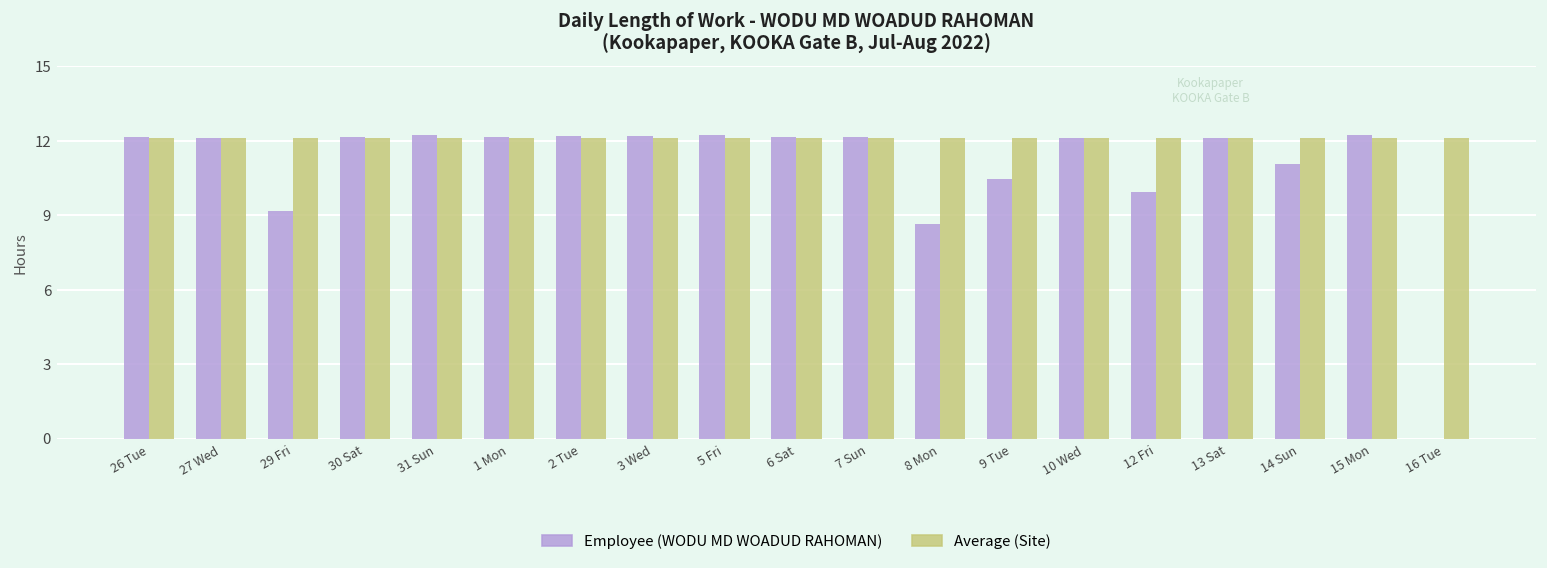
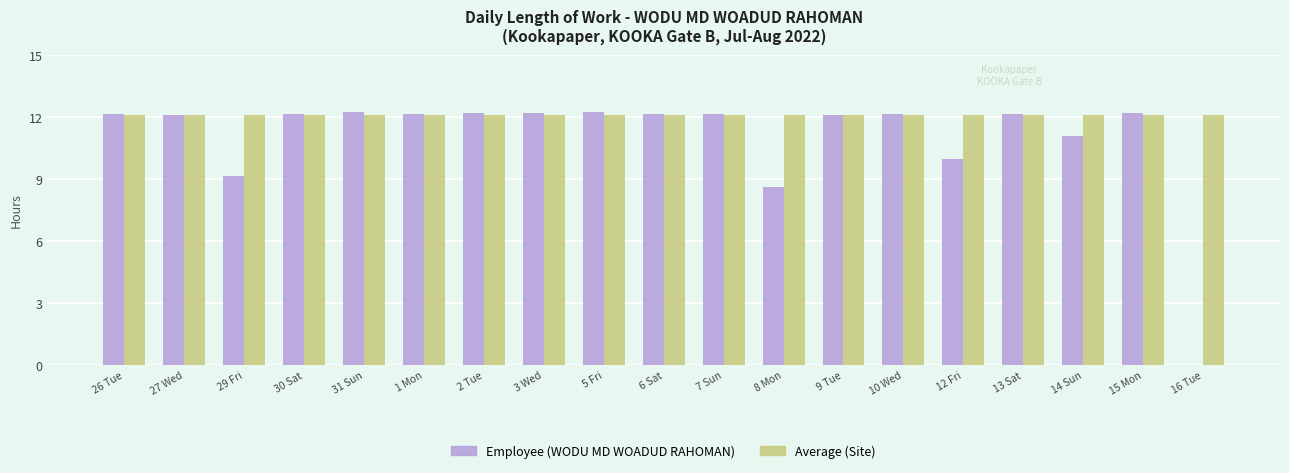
  {
    "Employee (WODU MD WOADUD RAHOMAN)": {
      "26 Tue": 12.2,
      "27 Wed": 12.1,
      "29 Fri": 9.2,
      "30 Sat": 12.2,
      "31 Sun": 12.3,
      "1 Mon": 12.1,
      "2 Tue": 12.2,
      "3 Wed": 12.2,
      "5 Fri": 12.2,
      "6 Sat": 12.2,
      "7 Sun": 12.2,
      "8 Mon": 8.6,
-     "9 Tue": 10.5,
+     "9 Tue": 12.1,
      "10 Wed": 12.1,
      "12 Fri": 10.0,
      "13 Sat": 12.1,
      "14 Sun": 11.1,
      "15 Mon": 12.2,
      "16 Tue": 0.0
    },
    "Average (Site)": {
      "26 Tue": 12.1,
      "27 Wed": 12.1,
      "29 Fri": 12.1,
      "30 Sat": 12.1,
      "31 Sun": 12.1,
      "1 Mon": 12.1,
      "2 Tue": 12.1,
      "3 Wed": 12.1,
      "5 Fri": 12.1,
      "6 Sat": 12.1,
      "7 Sun": 12.1,
      "8 Mon": 12.1,
      "9 Tue": 12.1,
      "10 Wed": 12.1,
      "12 Fri": 12.1,
      "13 Sat": 12.1,
      "14 Sun": 12.1,
      "15 Mon": 12.1,
      "16 Tue": 12.1
    }
  }
